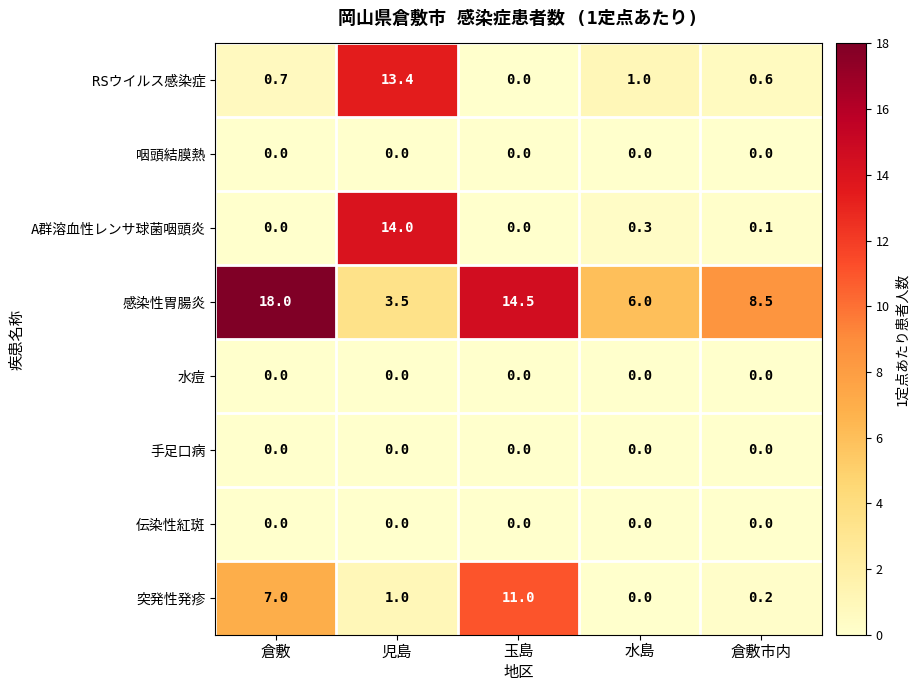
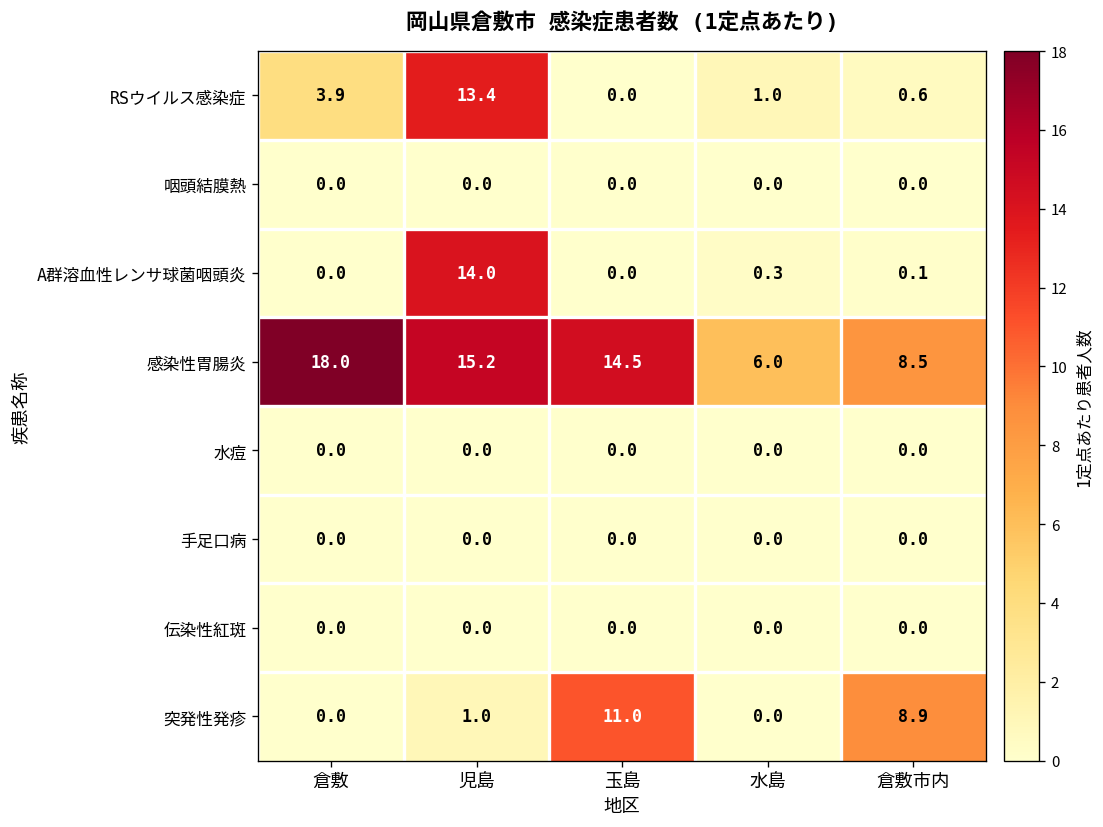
  {
    "RSウイルス感染症": {
-     "倉敷": 0.7,
+     "倉敷": 3.9,
      "児島": 13.4,
      "玉島": 0.0,
      "水島": 1.0,
      "倉敷市内": 0.6
    },
    "咽頭結膜熱": {
      "倉敷": 0.0,
      "児島": 0.0,
      "玉島": 0.0,
      "水島": 0.0,
      "倉敷市内": 0.0
    },
    "A群溶血性レンサ球菌咽頭炎": {
      "倉敷": 0.0,
      "児島": 14.0,
      "玉島": 0.0,
      "水島": 0.3,
      "倉敷市内": 0.1
    },
    "感染性胃腸炎": {
      "倉敷": 18.0,
-     "児島": 3.5,
+     "児島": 15.2,
      "玉島": 14.5,
      "水島": 6.0,
      "倉敷市内": 8.5
    },
    "水痘": {
      "倉敷": 0.0,
      "児島": 0.0,
      "玉島": 0.0,
      "水島": 0.0,
      "倉敷市内": 0.0
    },
    "手足口病": {
      "倉敷": 0.0,
      "児島": 0.0,
      "玉島": 0.0,
      "水島": 0.0,
      "倉敷市内": 0.0
    },
    "伝染性紅斑": {
      "倉敷": 0.0,
      "児島": 0.0,
      "玉島": 0.0,
      "水島": 0.0,
      "倉敷市内": 0.0
    },
    "突発性発疹": {
-     "倉敷": 7.0,
+     "倉敷": 0.0,
      "児島": 1.0,
      "玉島": 11.0,
      "水島": 0.0,
-     "倉敷市内": 0.2
+     "倉敷市内": 8.9
    }
  }
